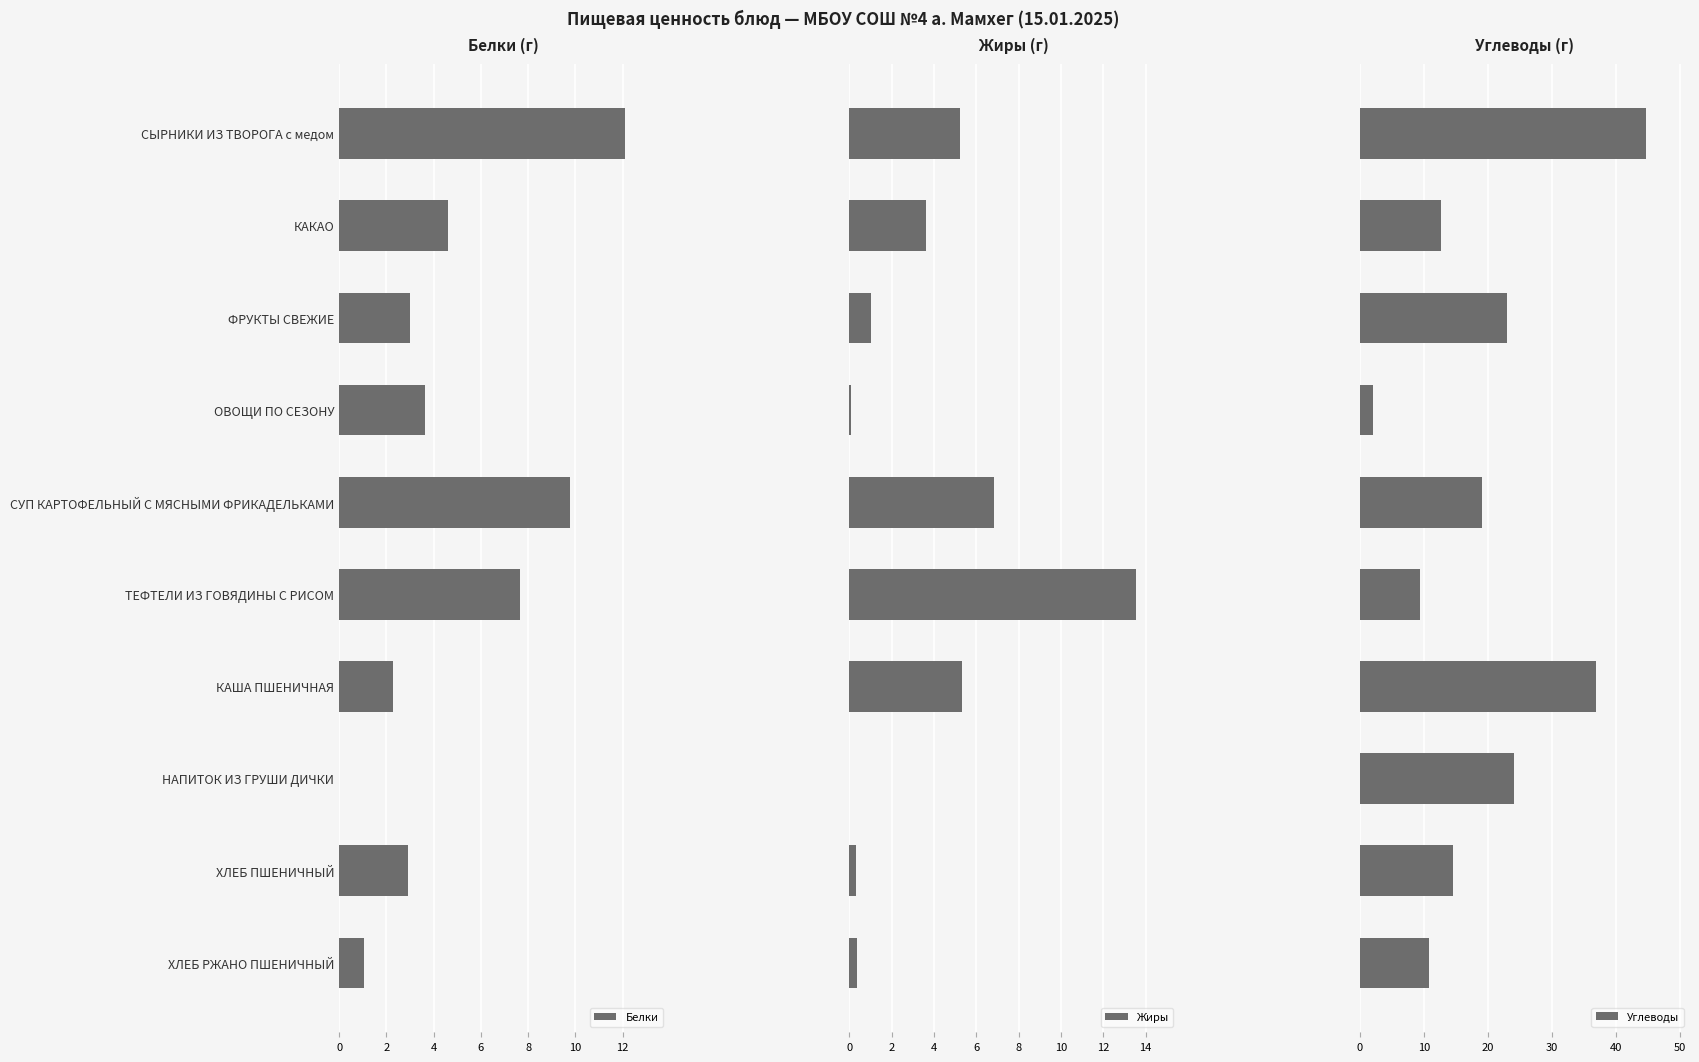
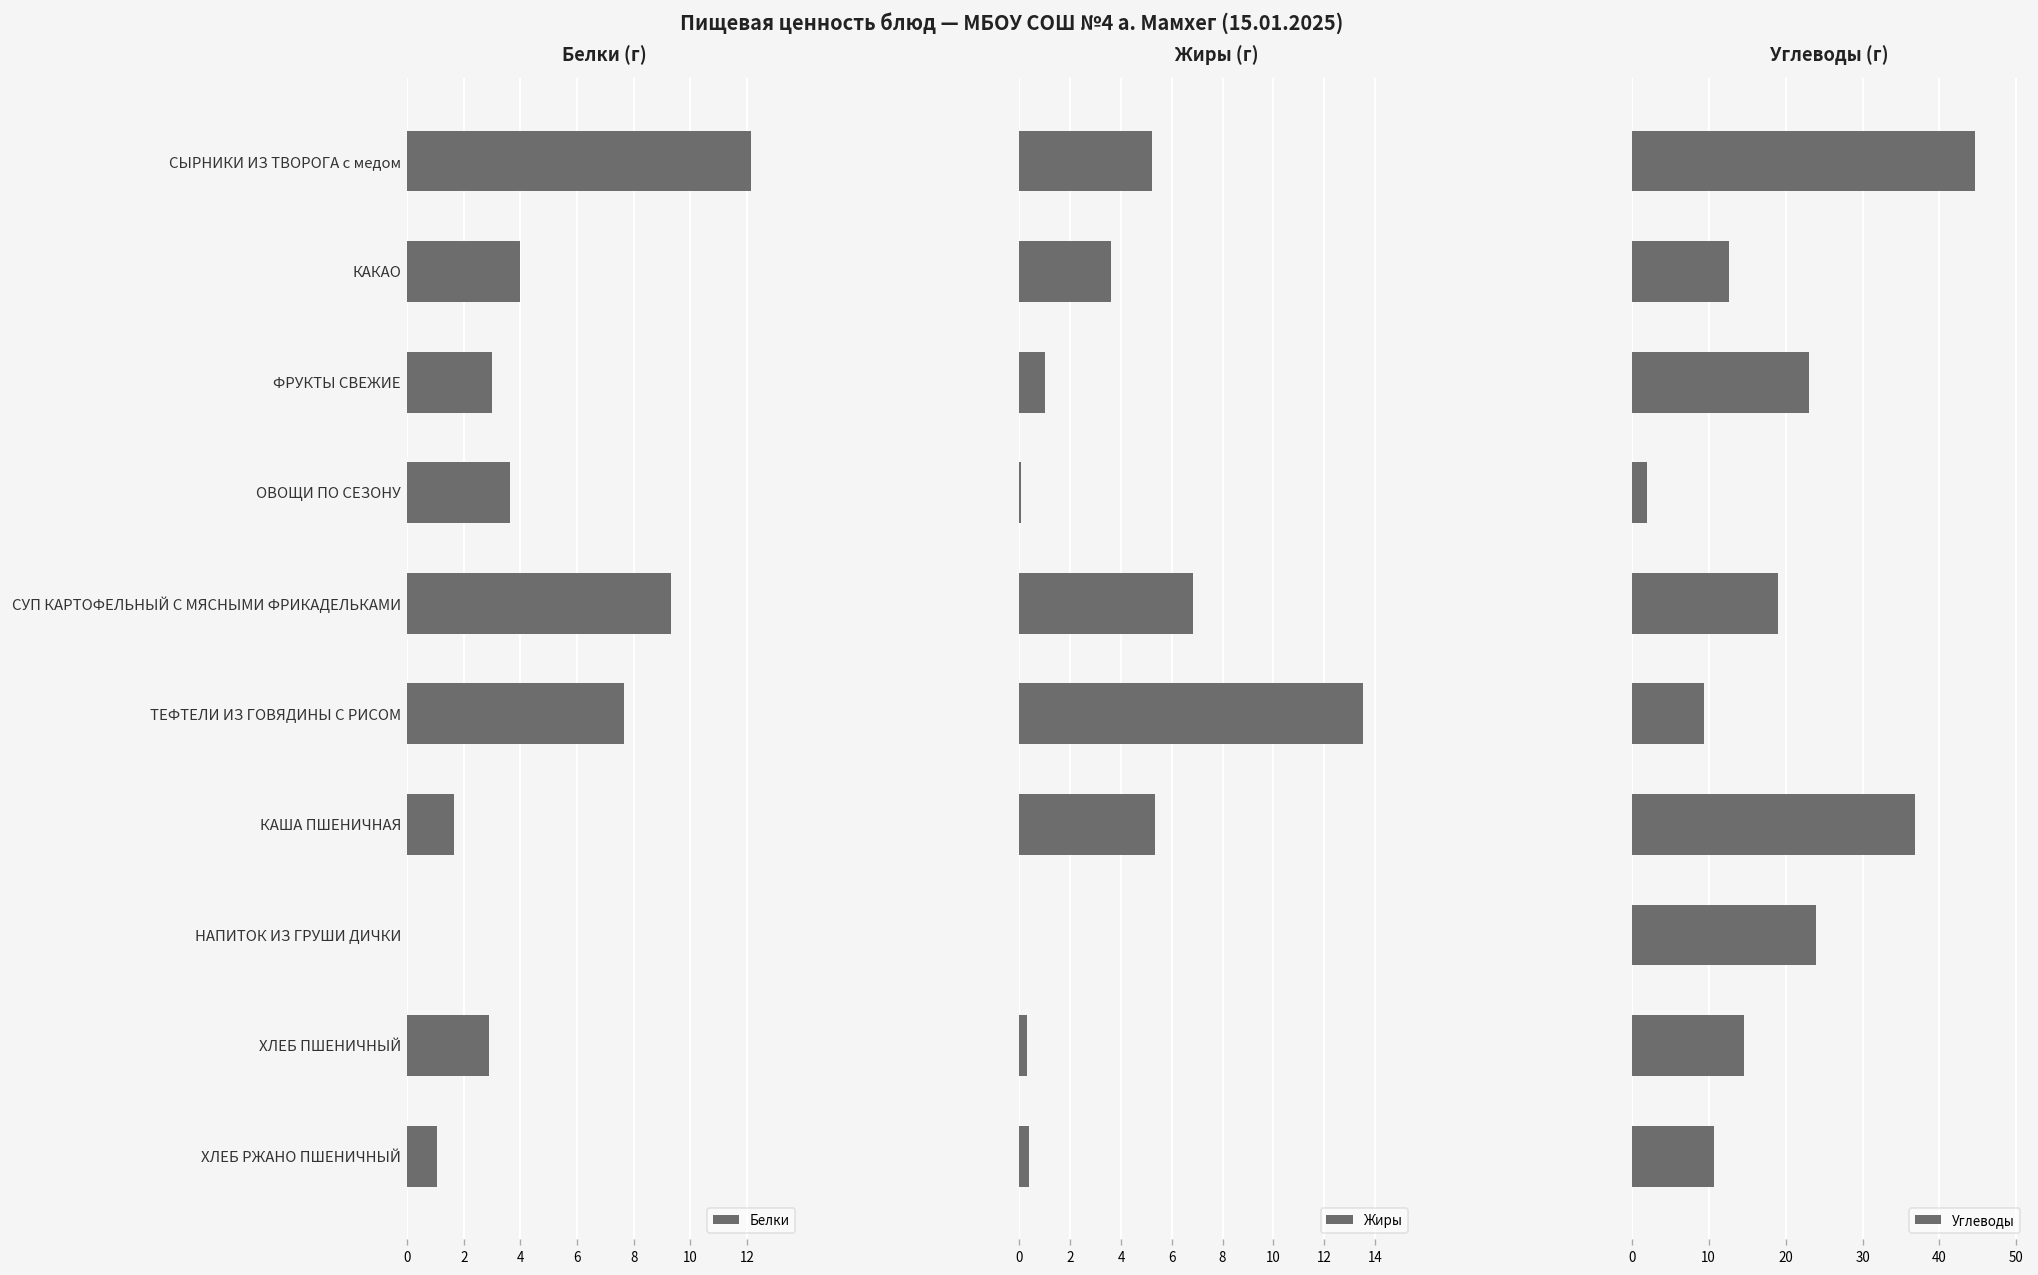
  {
    "Белки (г)": {
      "СЫРНИКИ ИЗ ТВОРОГА с медом": 12.1,
-     "КАКАО": 4.6,
+     "КАКАО": 4.0,
      "ФРУКТЫ СВЕЖИЕ": 3.0,
      "ОВОЩИ ПО СЕЗОНУ": 3.6,
-     "СУП КАРТОФЕЛЬНЫЙ С МЯСНЫМИ ФРИКАДЕЛЬКАМИ": 9.8,
+     "СУП КАРТОФЕЛЬНЫЙ С МЯСНЫМИ ФРИКАДЕЛЬКАМИ": 9.3,
      "ТЕФТЕЛИ ИЗ ГОВЯДИНЫ С РИСОМ": 7.6,
-     "КАША ПШЕНИЧНАЯ": 2.3,
+     "КАША ПШЕНИЧНАЯ": 1.7,
      "НАПИТОК ИЗ ГРУШИ ДИЧКИ": 0.0,
      "ХЛЕБ ПШЕНИЧНЫЙ": 2.9,
      "ХЛЕБ РЖАНО ПШЕНИЧНЫЙ": 1.1
    }
  }
